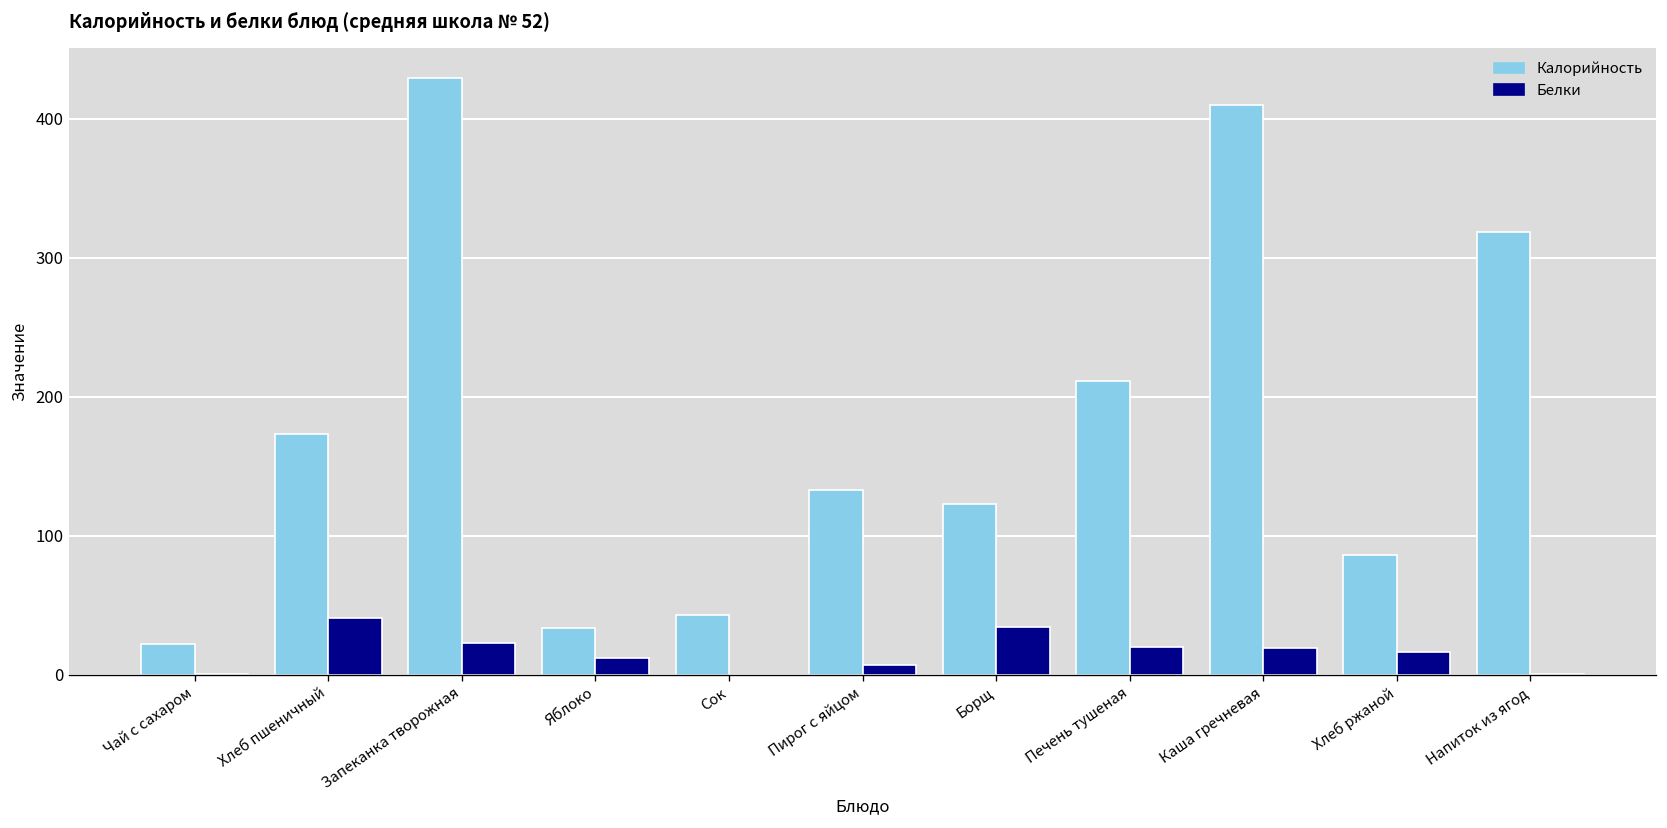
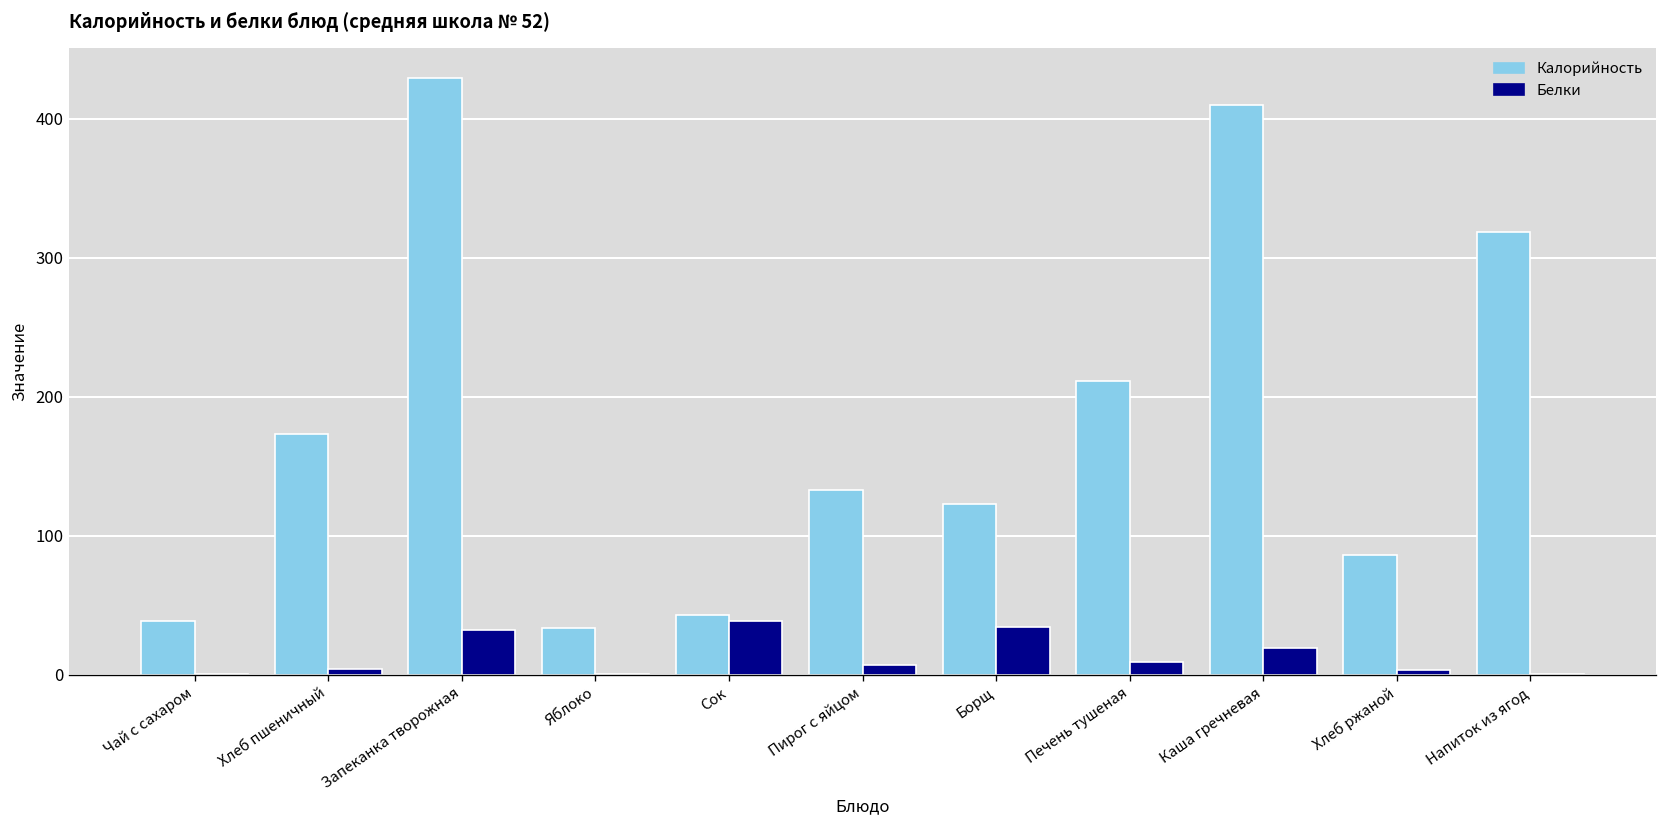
  {
    "Калорийность": {
-     "Чай с сахаром": 22,
+     "Чай с сахаром": 39,
      "Хлеб пшеничный": 173,
      "Запеканка творожная": 429,
      "Яблоко": 34,
      "Сок": 43,
      "Пирог с яйцом": 133,
      "Борщ": 123,
      "Печень тушеная": 211,
      "Каша гречневая": 410,
      "Хлеб ржаной": 86,
      "Напиток из ягод": 319
    },
    "Белки": {
-     "Хлеб пшеничный": 41,
-     "Запеканка творожная": 23,
-     "Яблоко": 12,
-     "Сок": 0,
+     "Хлеб пшеничный": 4,
+     "Запеканка творожная": 32,
+     "Яблоко": 0,
+     "Сок": 39,
      "Пирог с яйцом": 7,
      "Борщ": 34,
-     "Печень тушеная": 20,
+     "Печень тушеная": 9,
      "Каша гречневая": 19,
-     "Хлеб ржаной": 16
+     "Хлеб ржаной": 3
    }
  }
